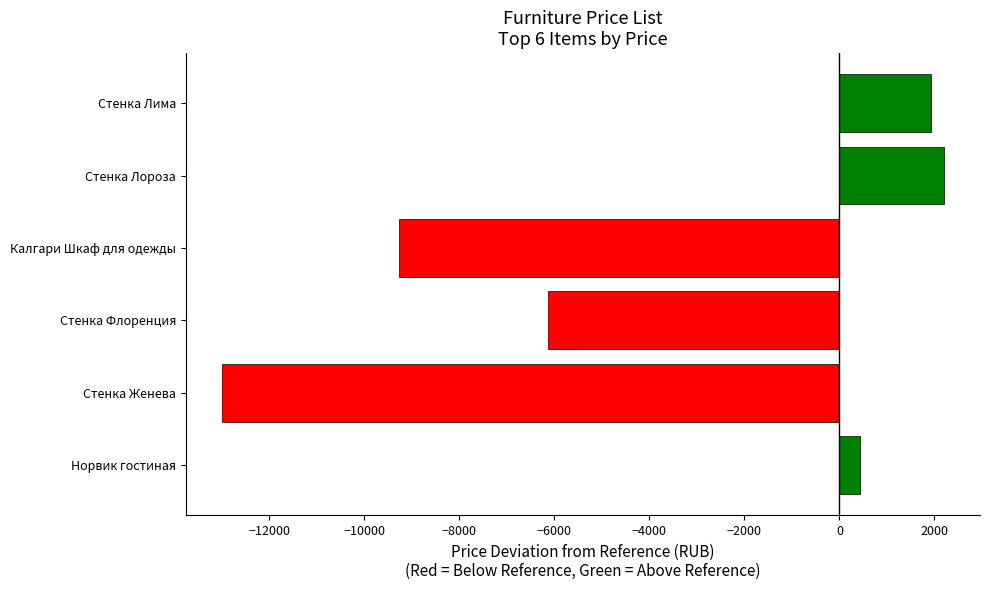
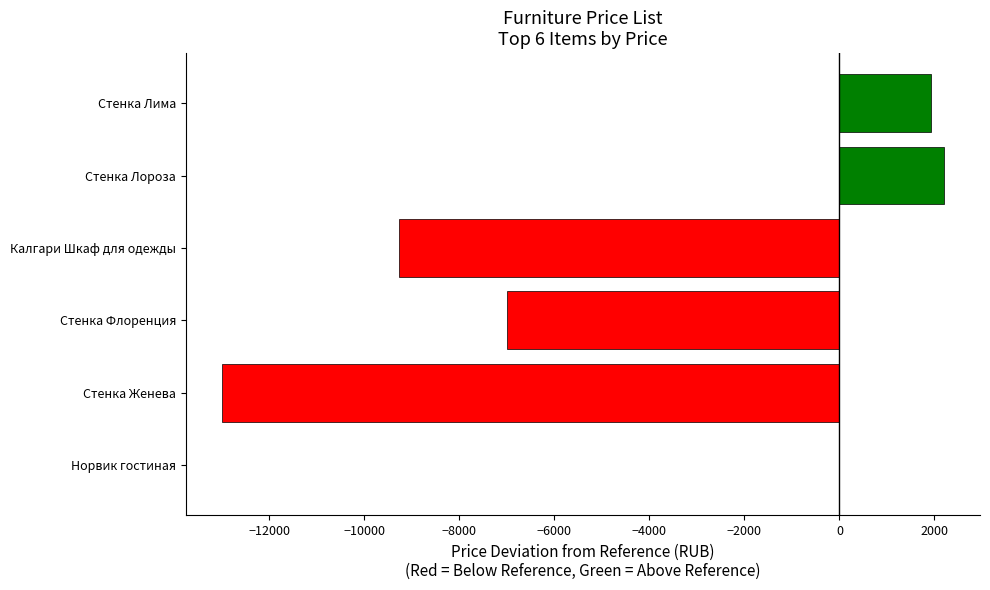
  {
    "Стенка Лима": 1900,
    "Стенка Лороза": 2200,
    "Калгари Шкаф для одежды": -9300,
-   "Стенка Флоренция": -6100,
+   "Стенка Флоренция": -7000,
    "Стенка Женева": -13000,
-   "Норвик гостиная": 400
+   "Норвик гостиная": 0
  }
